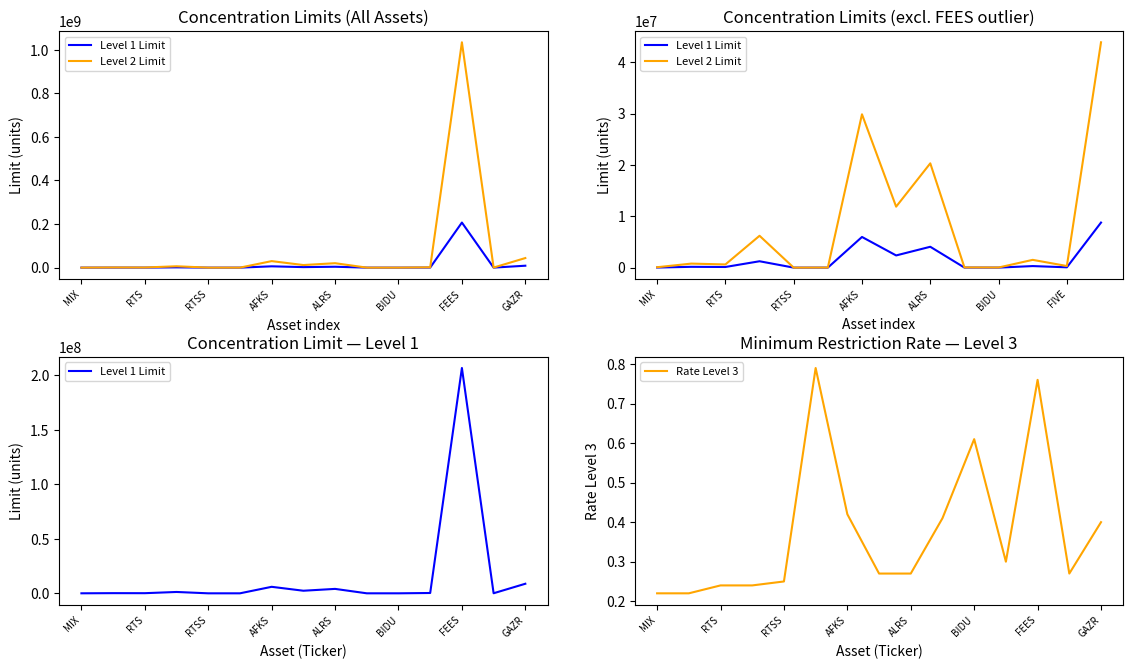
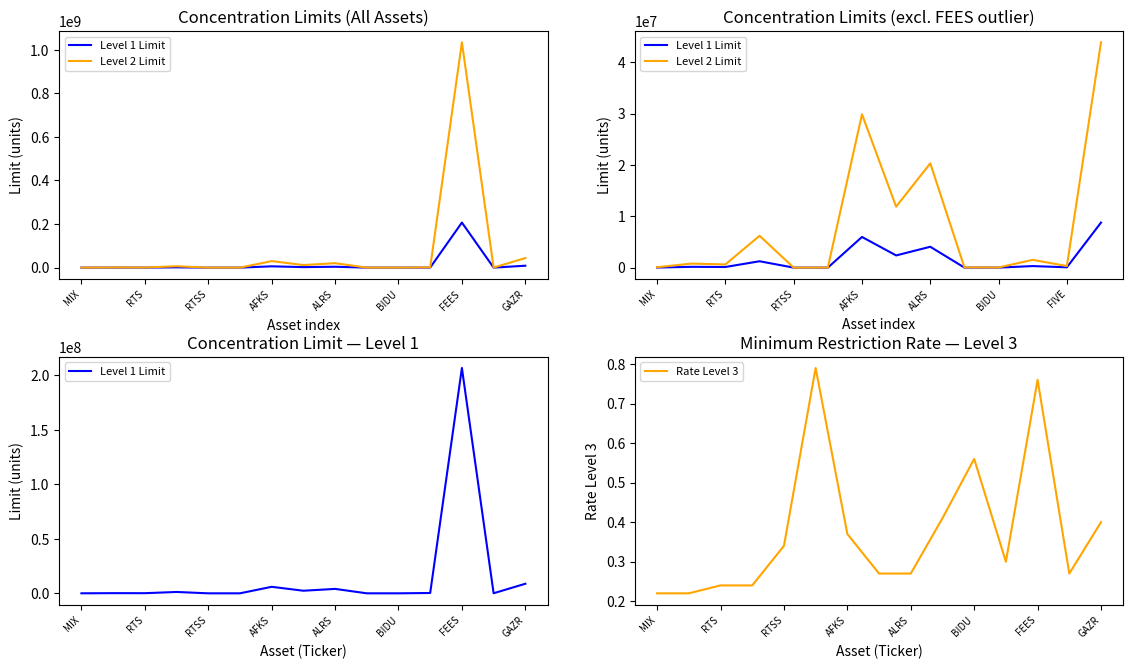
  {
    "Concentration Limits (All Assets)": {
      "Level 1 Limit": {
        "AFKS": 10000000,
        "ALRS": 0,
        "FEES": 210000000,
        "GAZR": 10000000
      },
      "Level 2 Limit": {
        "AFKS": 30000000,
        "ALRS": 20000000,
        "FEES": 1030000000,
        "GAZR": 40000000
      }
    },
    "Concentration Limits (excl. FEES outlier)": {
      "Level 1 Limit": {
        "RTS": 0,
        "AFKS": 6000000,
        "ALRS": 4000000
      },
      "Level 2 Limit": {
        "RTS": 1000000,
        "AFKS": 30000000,
        "ALRS": 20000000
      }
    },
    "Concentration Limit — Level 1": {
      "MIX": 0,
      "RTS": 0,
      "RTSS": 0,
      "AFKS": 6000000,
      "ALRS": 4000000,
      "BIDU": 0,
      "FEES": 207000000,
      "GAZR": 9000000
    },
    "Minimum Restriction Rate — Level 3": {
      "MIX": 0.22,
      "RTS": 0.24,
-     "RTSS": 0.25,
-     "AFKS": 0.42,
+     "RTSS": 0.34,
+     "AFKS": 0.37,
      "ALRS": 0.27,
-     "BIDU": 0.61,
+     "BIDU": 0.56,
      "FEES": 0.76,
      "GAZR": 0.40
    }
  }
